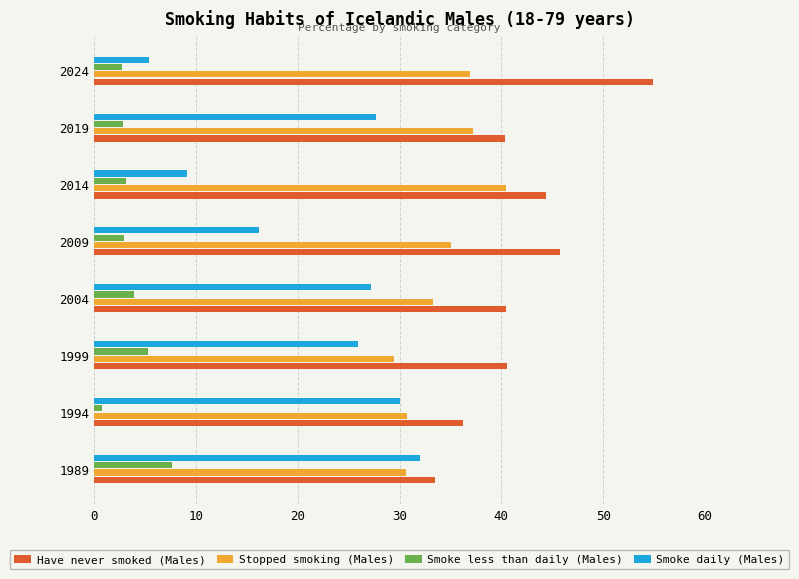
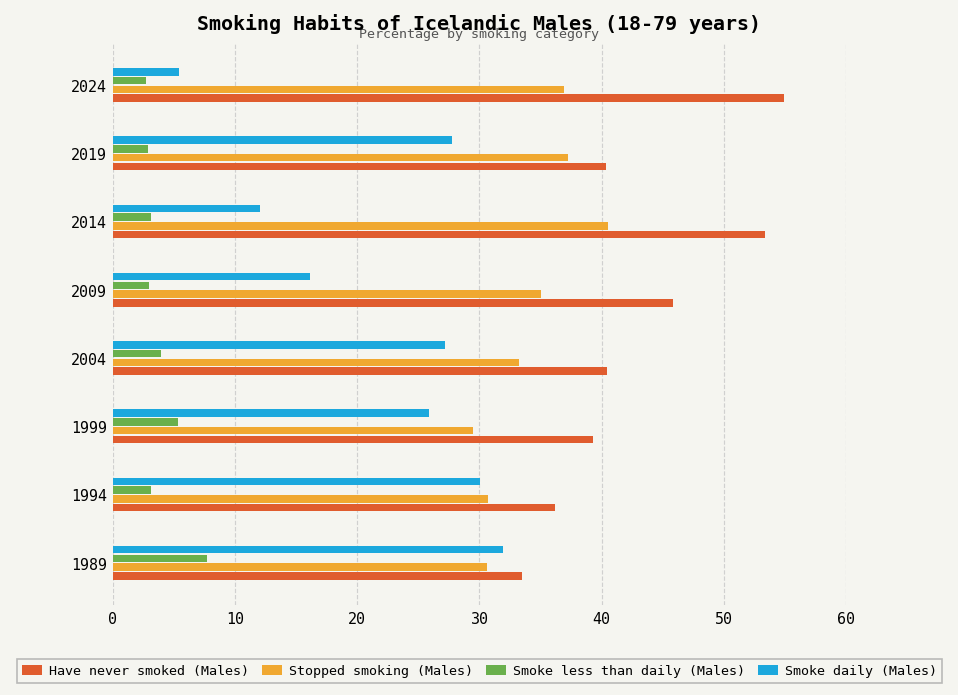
  {
    "Have never smoked (Males)": {
      "2024": 54.9,
      "2019": 40.4,
-     "2014": 44.4,
+     "2014": 53.4,
      "2009": 45.8,
      "2004": 40.5,
-     "1999": 40.6,
+     "1999": 39.3,
      "1994": 36.2,
      "1989": 33.5
    },
    "Stopped smoking (Males)": {
      "2024": 36.9,
      "2019": 37.2,
      "2014": 40.5,
      "2009": 35.1,
      "2004": 33.3,
      "1999": 29.5,
      "1994": 30.7,
      "1989": 30.6
    },
    "Smoke less than daily (Males)": {
      "2024": 2.7,
      "2019": 2.9,
      "2014": 3.1,
      "2009": 3.0,
      "2004": 4.0,
      "1999": 5.3,
-     "1994": 0.8,
+     "1994": 3.1,
      "1989": 7.7
    },
    "Smoke daily (Males)": {
      "2024": 5.4,
      "2019": 27.7,
-     "2014": 9.1,
+     "2014": 12.0,
      "2009": 16.2,
      "2004": 27.2,
      "1999": 25.9,
      "1994": 30.0,
      "1989": 32.0
    }
  }
